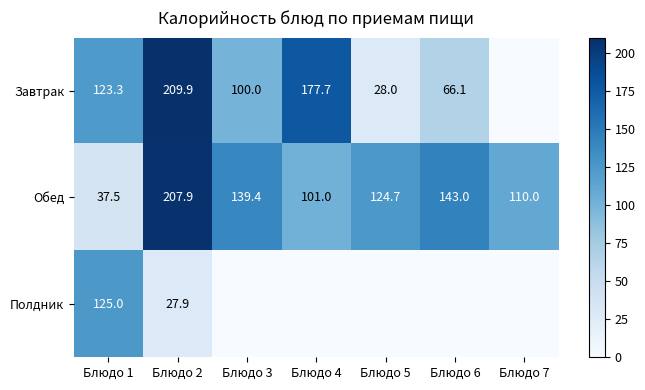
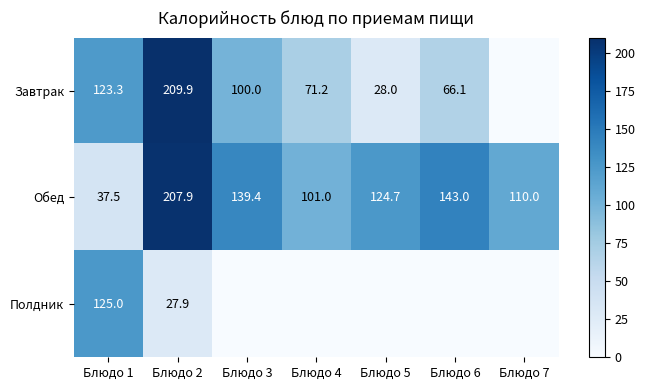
  {
    "Завтрак": {
      "Блюдо 1": 123.3,
      "Блюдо 2": 209.9,
      "Блюдо 3": 100.0,
-     "Блюдо 4": 177.7,
+     "Блюдо 4": 71.2,
      "Блюдо 5": 28.0,
      "Блюдо 6": 66.1
    },
    "Обед": {
      "Блюдо 1": 37.5,
      "Блюдо 2": 207.9,
      "Блюдо 3": 139.4,
      "Блюдо 4": 101.0,
      "Блюдо 5": 124.7,
      "Блюдо 6": 143.0,
      "Блюдо 7": 110.0
    },
    "Полдник": {
      "Блюдо 1": 125.0,
      "Блюдо 2": 27.9
    }
  }
